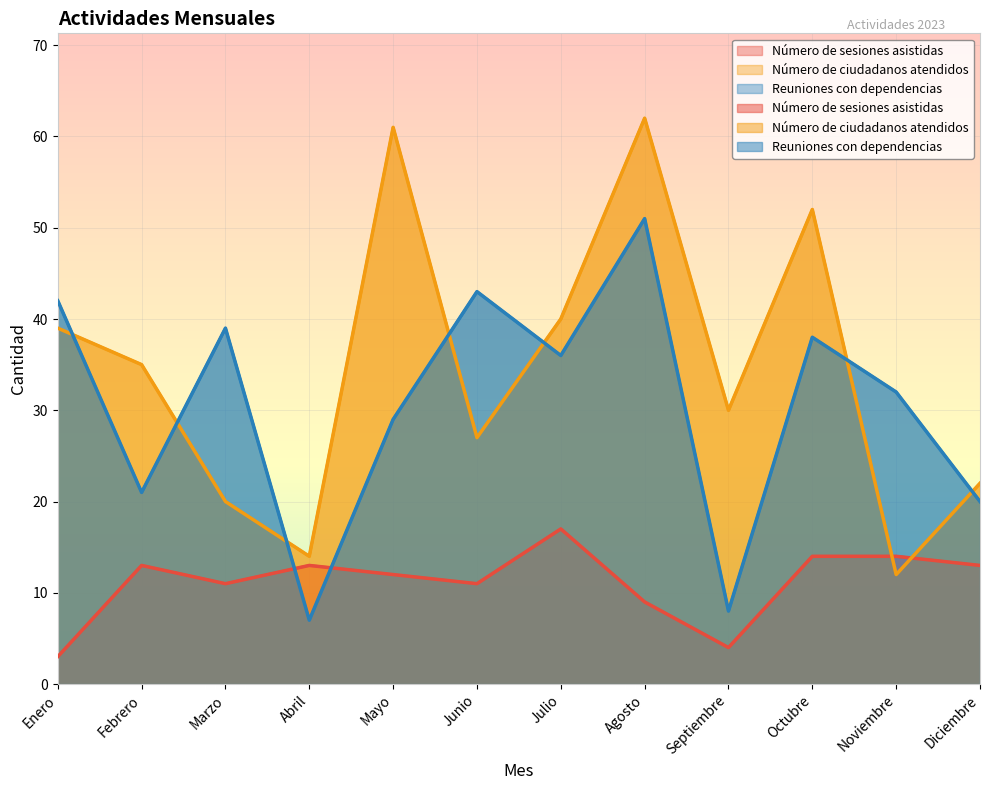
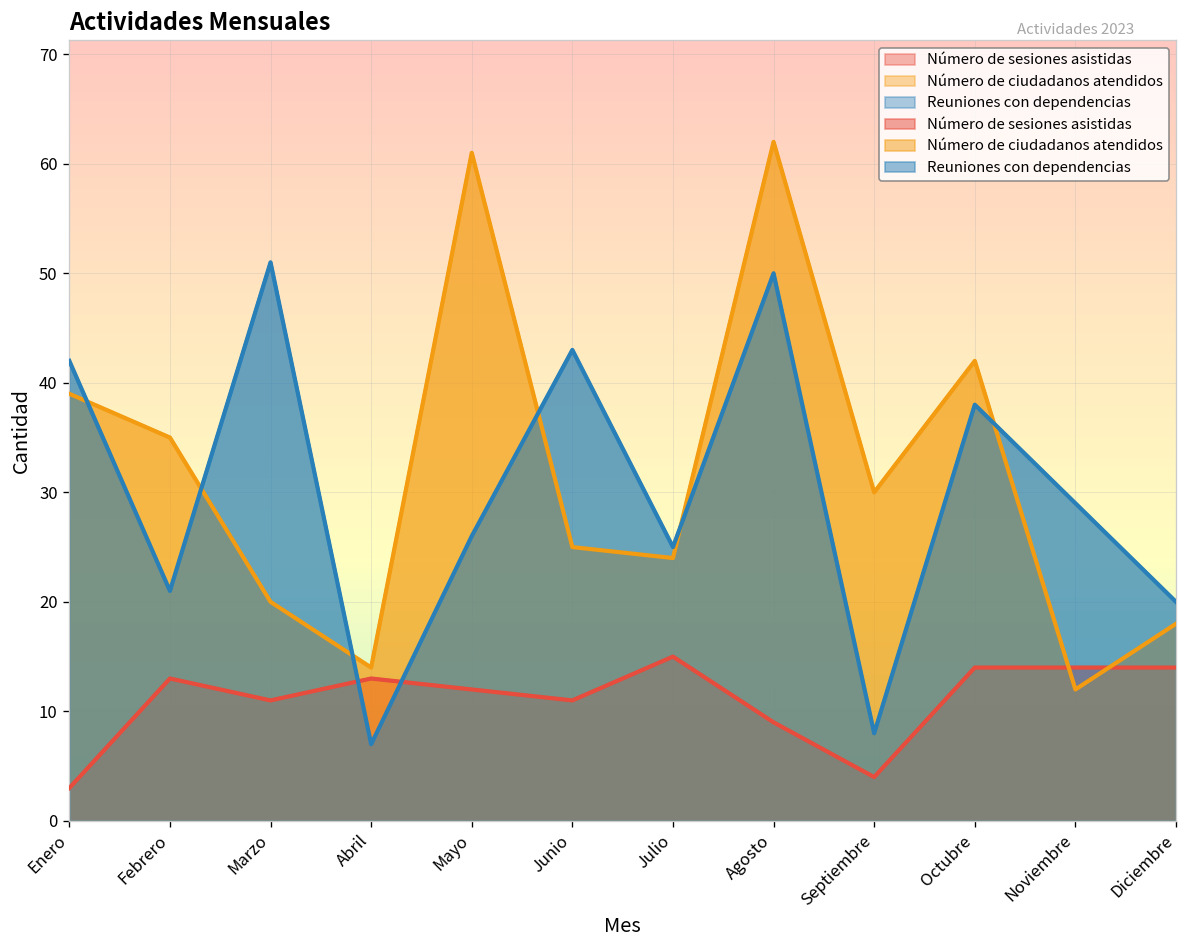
  {
    "Número de sesiones asistidas": {
      "Enero": 3,
      "Febrero": 13,
      "Marzo": 11,
      "Abril": 13,
      "Mayo": 12,
      "Junio": 11,
-     "Julio": 17,
+     "Julio": 15,
      "Agosto": 9,
      "Septiembre": 4,
      "Octubre": 14,
      "Noviembre": 14,
-     "Diciembre": 13
+     "Diciembre": 14
    },
    "Número de ciudadanos atendidos": {
      "Enero": 39,
      "Febrero": 35,
      "Marzo": 20,
      "Abril": 14,
      "Mayo": 61,
-     "Junio": 27,
-     "Julio": 40,
+     "Junio": 25,
+     "Julio": 24,
      "Agosto": 62,
      "Septiembre": 30,
-     "Octubre": 52,
+     "Octubre": 42,
      "Noviembre": 12,
-     "Diciembre": 22
+     "Diciembre": 18
    },
    "Reuniones con dependencias": {
      "Enero": 42,
      "Febrero": 21,
-     "Marzo": 39,
+     "Marzo": 51,
      "Abril": 7,
-     "Mayo": 29,
+     "Mayo": 26,
      "Junio": 43,
-     "Julio": 36,
-     "Agosto": 51,
+     "Julio": 25,
+     "Agosto": 50,
      "Septiembre": 8,
      "Octubre": 38,
-     "Noviembre": 32,
+     "Noviembre": 29,
      "Diciembre": 20
    }
  }
